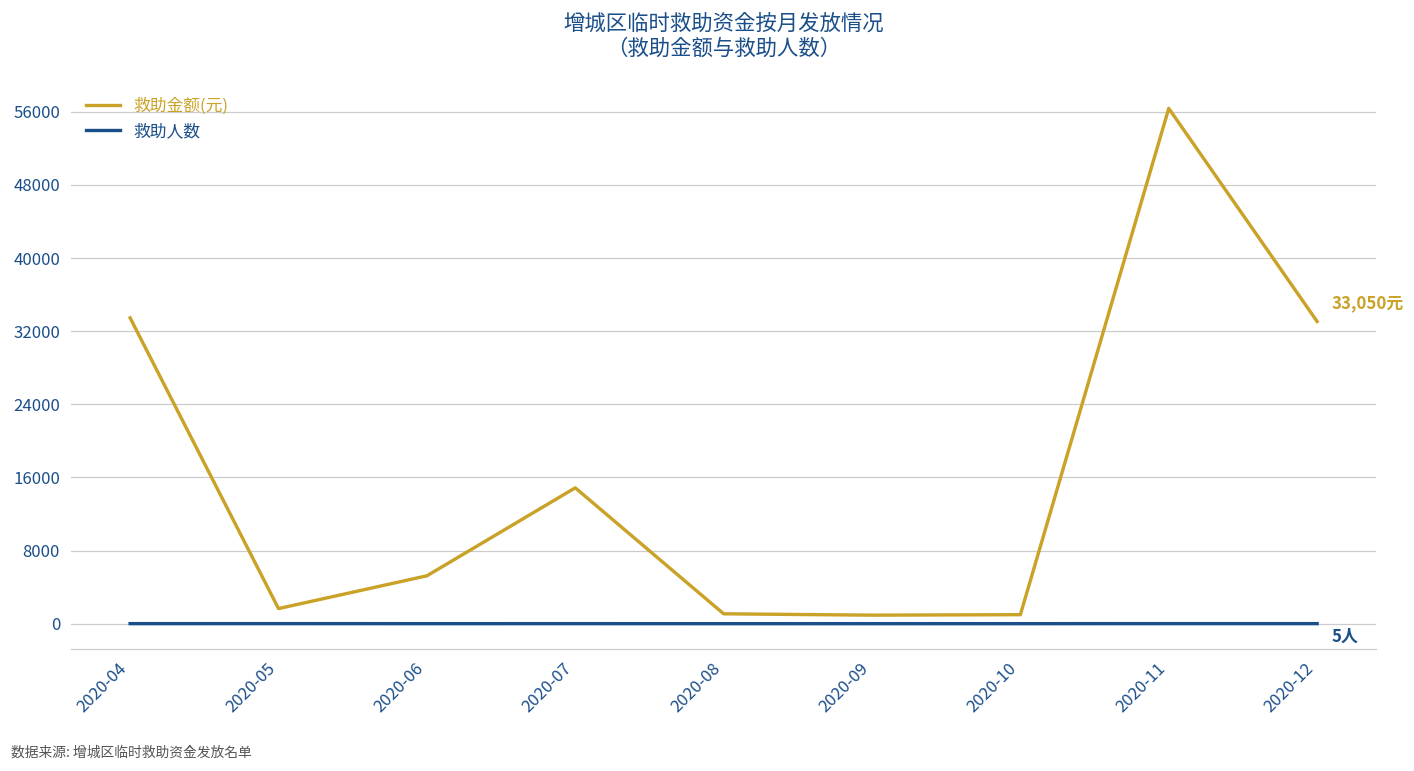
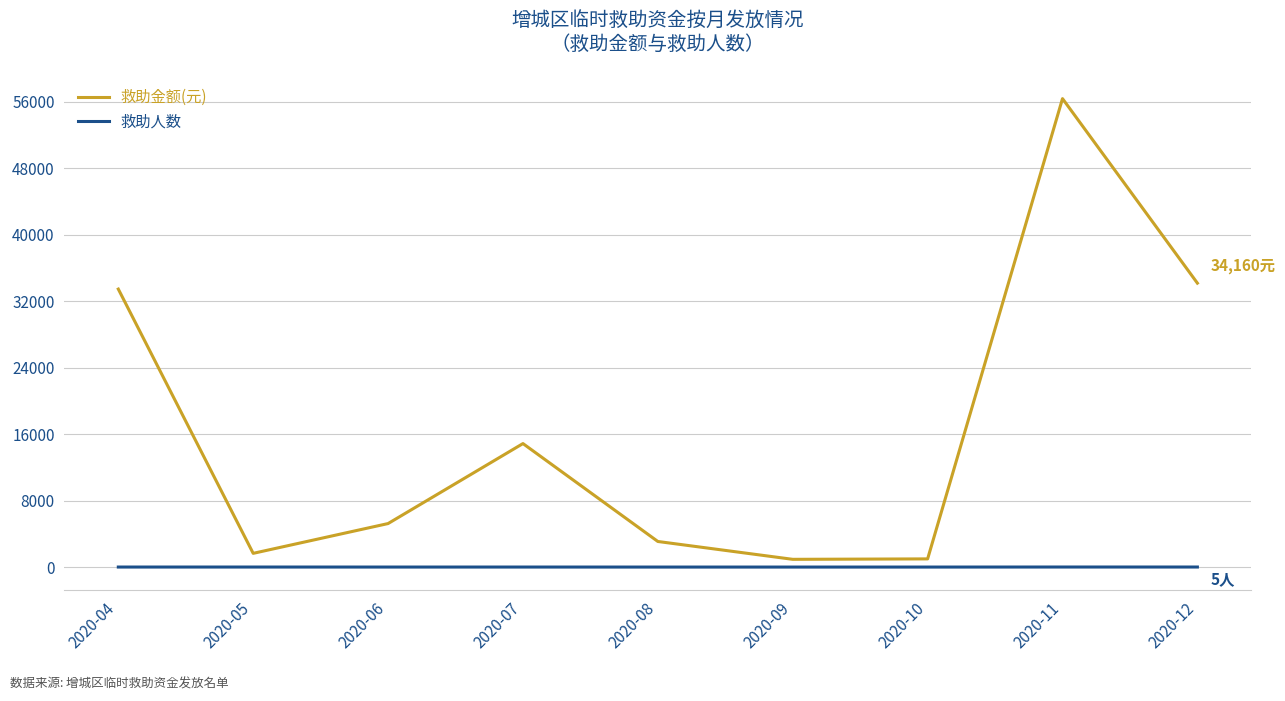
  {
    "救助金额(元)": {
-     "2020-08": "1000",
-     "2020-12": "33,050元"
+     "2020-08": "3000",
+     "2020-12": "34,160元"
    },
    "救助人数": {
      "2020-12": "5人"
    }
  }
